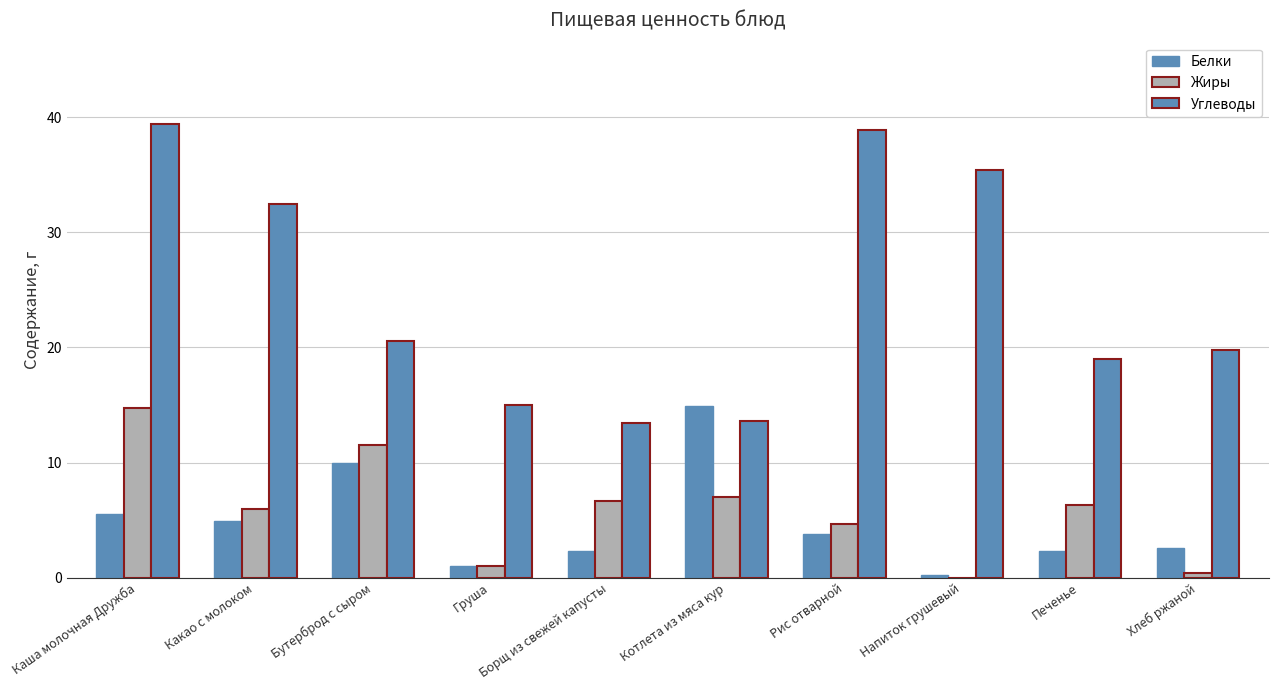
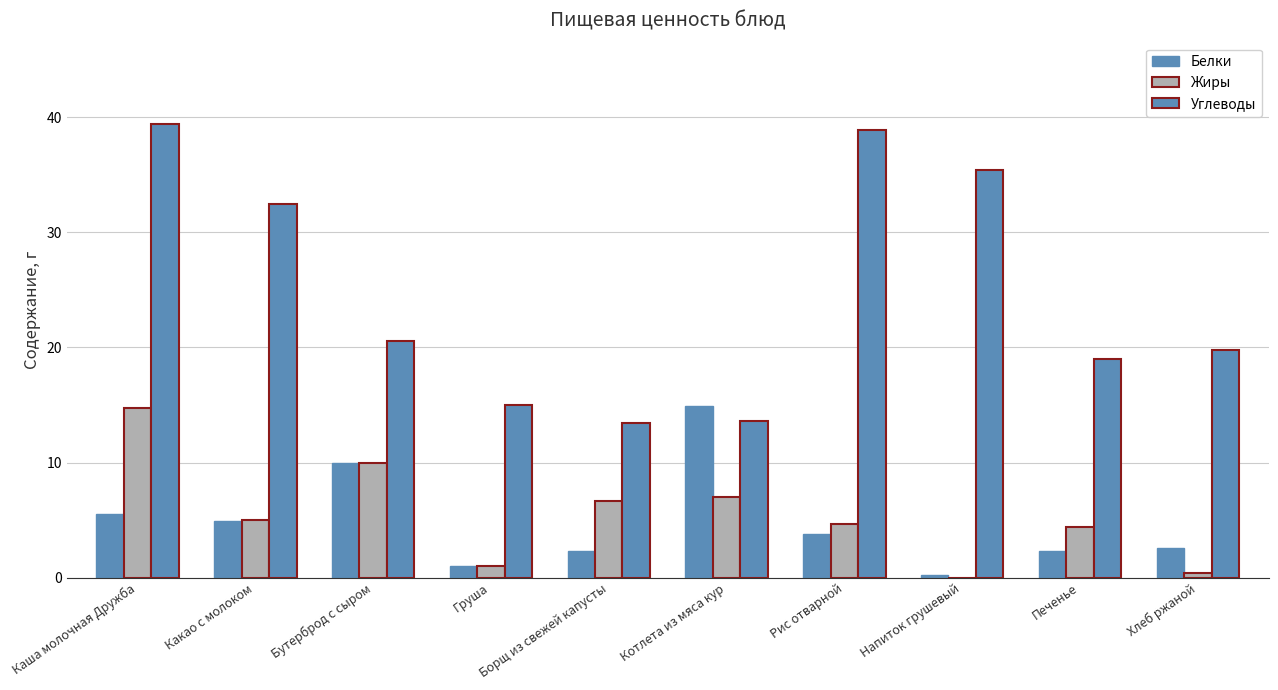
  {
    "Жиры": {
      "Каша молочная Дружба": 14.7,
-     "Какао с молоком": 6,
-     "Бутерброд с сыром": 11.5,
+     "Какао с молоком": 5,
+     "Бутерброд с сыром": 10.0,
      "Груша": 1.0,
      "Борщ из свежей капусты": 6.7,
      "Котлета из мяса кур": 7.0,
      "Рис отварной": 4.7,
      "Напиток грушевый": 0.0,
-     "Печенье": 6.3,
+     "Печенье": 4.4,
      "Хлеб ржаной": 0.4
    }
  }
